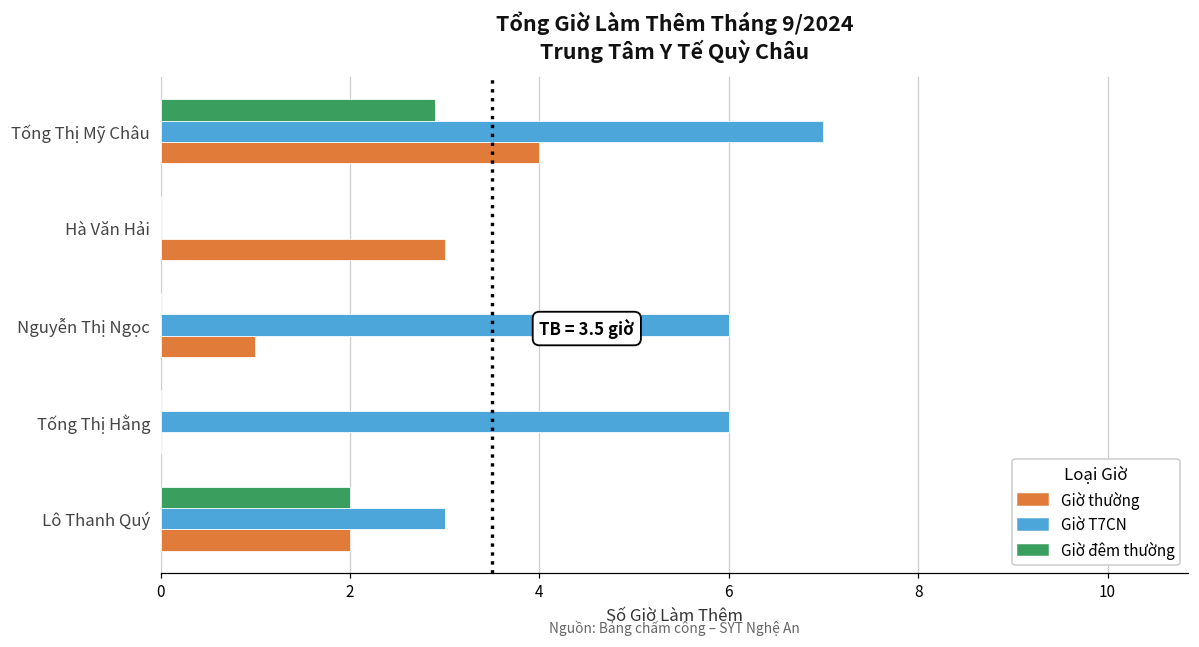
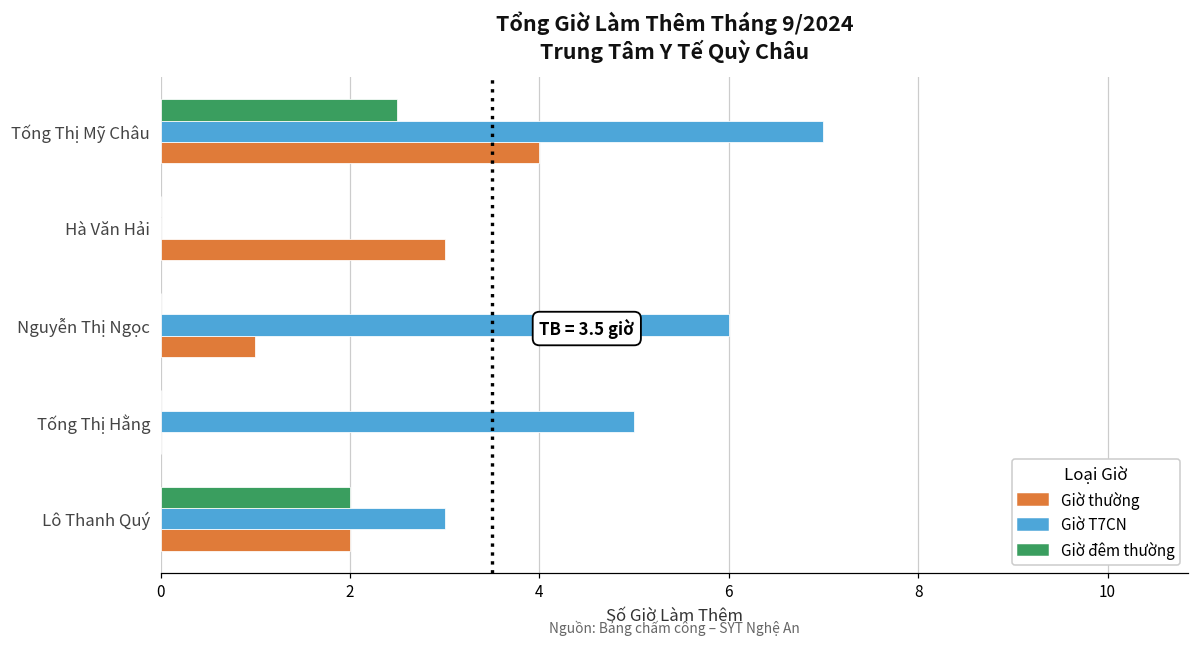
  {
    "Giờ thường": {
      "Tống Thị Mỹ Châu": 4.0,
      "Hà Văn Hải": 3.0,
      "Nguyễn Thị Ngọc": 1.0,
      "Tống Thị Hằng": 0.0,
      "Lô Thanh Quý": 2.0
    },
    "Giờ T7CN": {
      "Tống Thị Mỹ Châu": 7,
      "Hà Văn Hải": 0,
-     "Tống Thị Hằng": 6,
+     "Tống Thị Hằng": 5,
      "Lô Thanh Quý": 3
    },
    "Giờ đêm thường": {
-     "Tống Thị Mỹ Châu": 2.9,
+     "Tống Thị Mỹ Châu": 2.5,
      "Hà Văn Hải": 0.0,
      "Nguyễn Thị Ngọc": 0.0,
      "Tống Thị Hằng": 0.0,
      "Lô Thanh Quý": 2.0
    }
  }
